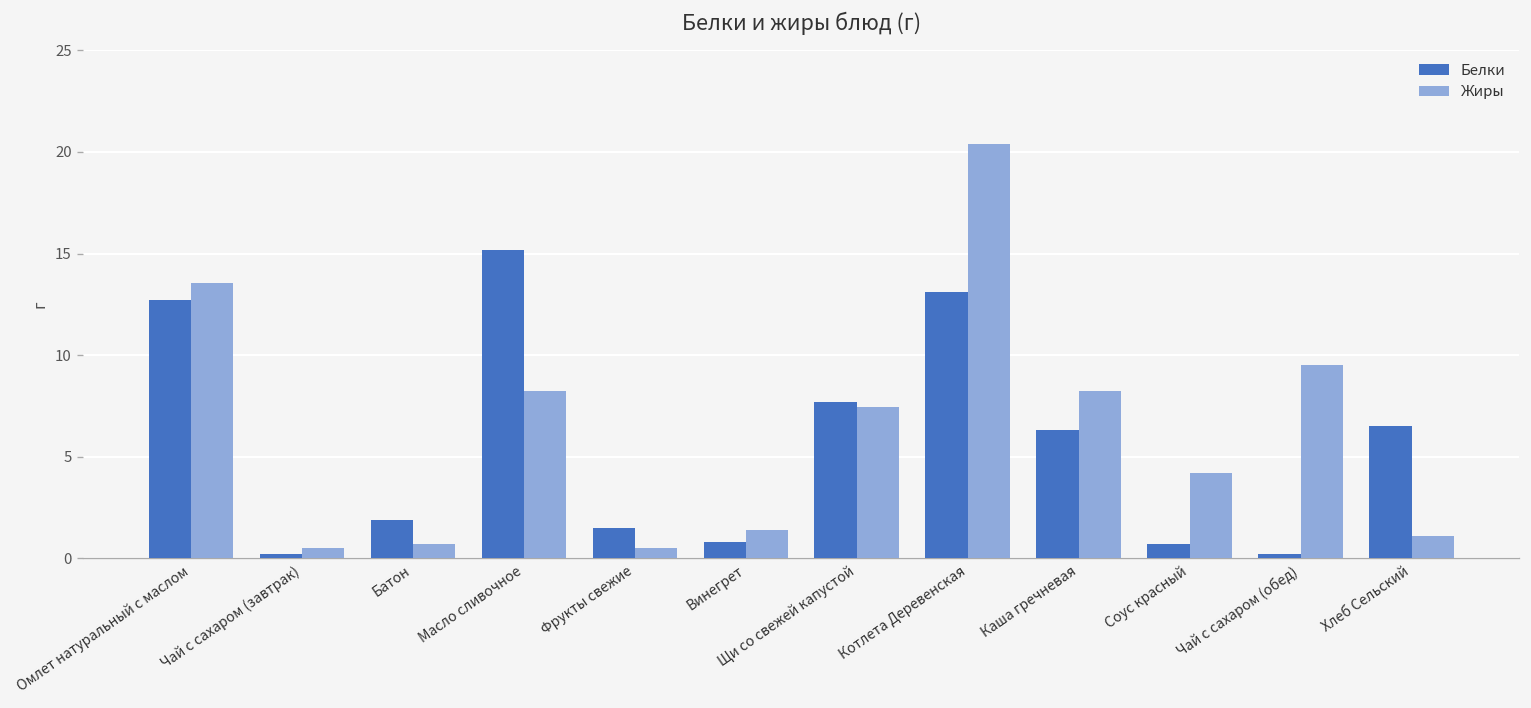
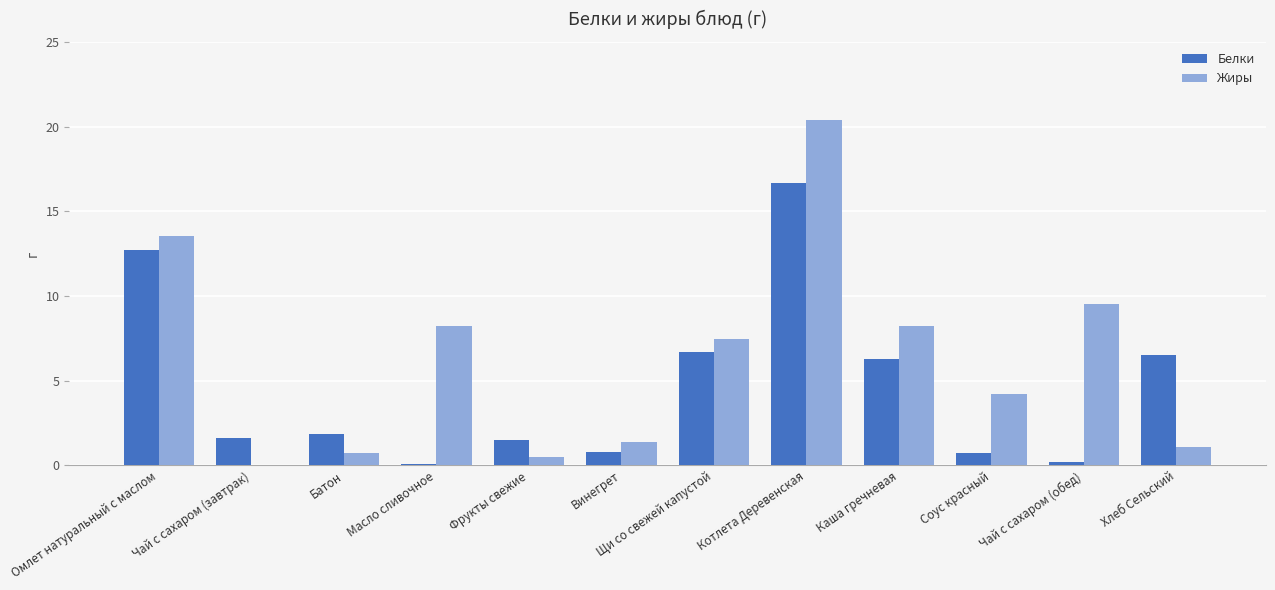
  {
    "Белки": {
      "Омлет натуральный с маслом": 12.7,
-     "Чай с сахаром (завтрак)": 0.2,
+     "Чай с сахаром (завтрак)": 1.6,
      "Батон": 1.9,
-     "Масло сливочное": 15.2,
+     "Масло сливочное": 0.1,
      "Фрукты свежие": 1.5,
      "Винегрет": 0.8,
-     "Щи со свежей капустой": 7.7,
-     "Котлета Деревенская": 13.1,
+     "Щи со свежей капустой": 6.7,
+     "Котлета Деревенская": 16.7,
      "Каша гречневая": 6.3,
      "Соус красный": 0.7,
      "Чай с сахаром (обед)": 0.2,
      "Хлеб Сельский": 6.5
    },
    "Жиры": {
      "Омлет натуральный с маслом": 13.6,
-     "Чай с сахаром (завтрак)": 0.5,
+     "Чай с сахаром (завтрак)": 0.0,
      "Батон": 0.7,
      "Масло сливочное": 8.2,
      "Фрукты свежие": 0.5,
      "Винегрет": 1.4,
      "Щи со свежей капустой": 7.4,
      "Котлета Деревенская": 20.4,
      "Каша гречневая": 8.3,
      "Соус красный": 4.2,
      "Чай с сахаром (обед)": 9.5,
      "Хлеб Сельский": 1.1
    }
  }
